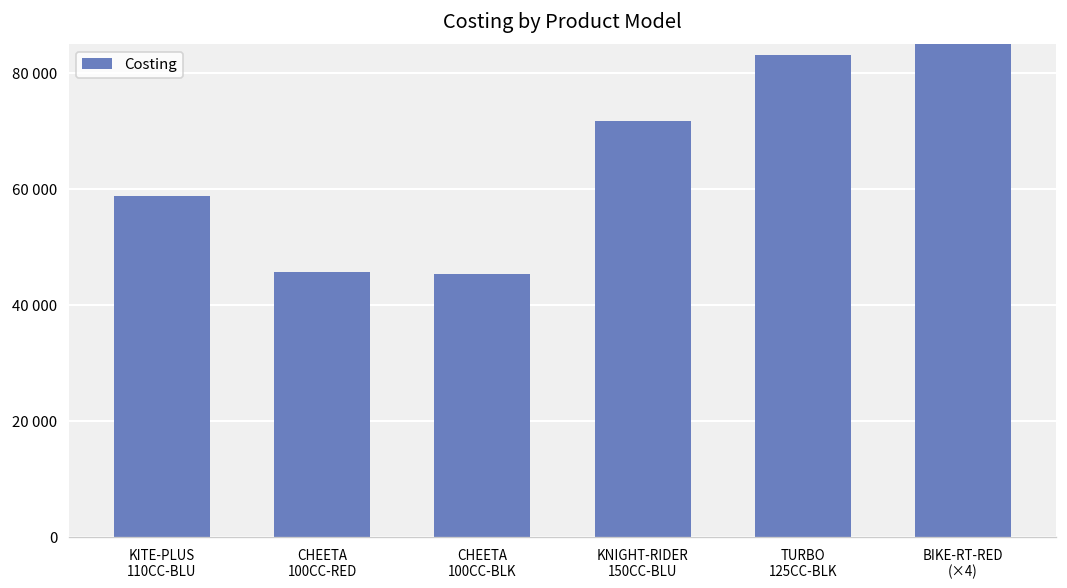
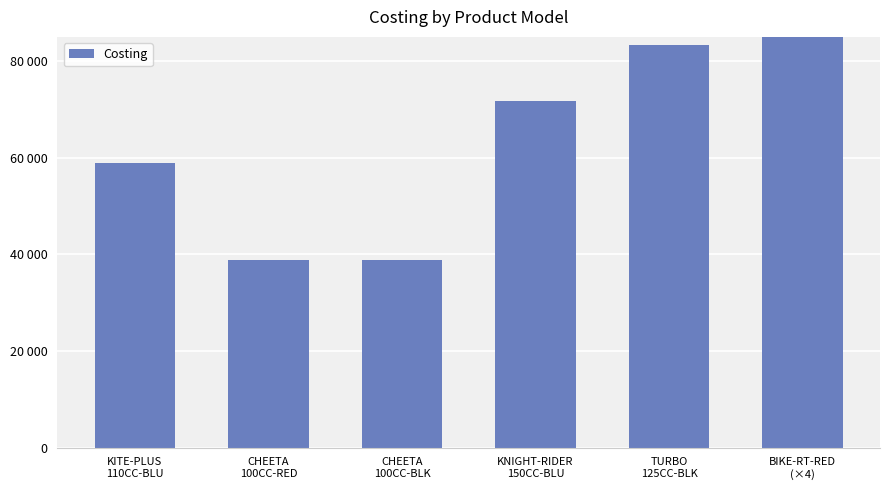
  {
    "KITE-PLUS 110CC-BLU": 59000,
-   "CHEETA 100CC-RED": 46000,
-   "CHEETA 100CC-BLK": 45000,
+   "CHEETA 100CC-RED": 39000,
+   "CHEETA 100CC-BLK": 39000,
    "KNIGHT-RIDER 150CC-BLU": 72000,
    "TURBO 125CC-BLK": 83000
  }
